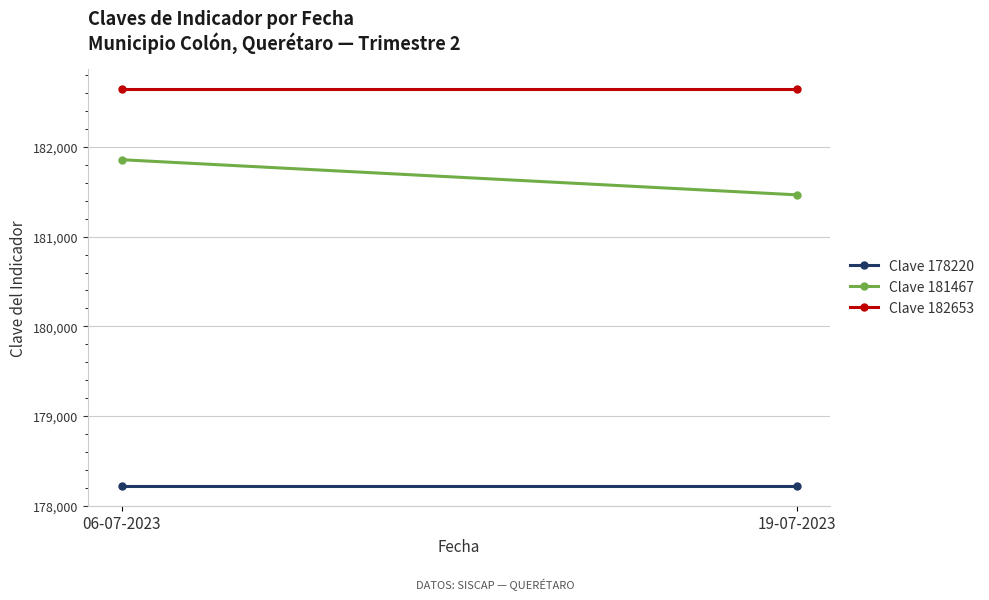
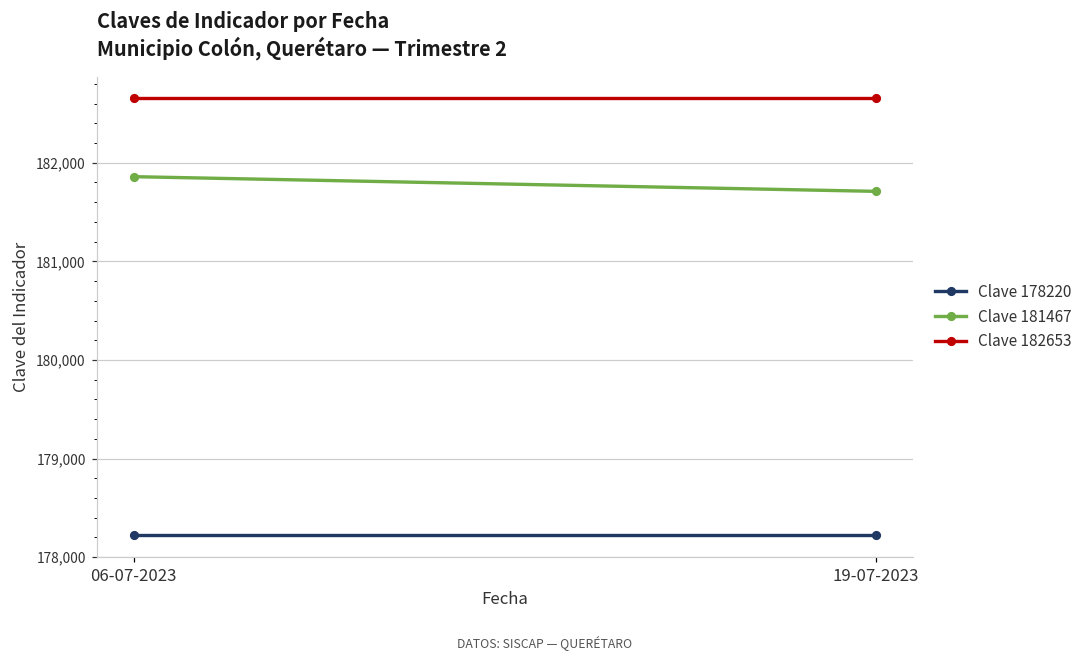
  {
    "Clave 178220": {
      "06-07-2023": "178,200",
      "19-07-2023": "178,200"
    },
    "Clave 181467": {
      "06-07-2023": "181,900",
-     "19-07-2023": "181,500"
+     "19-07-2023": "181,700"
    },
    "Clave 182653": {
      "06-07-2023": "182,700",
      "19-07-2023": "182,700"
    }
  }
